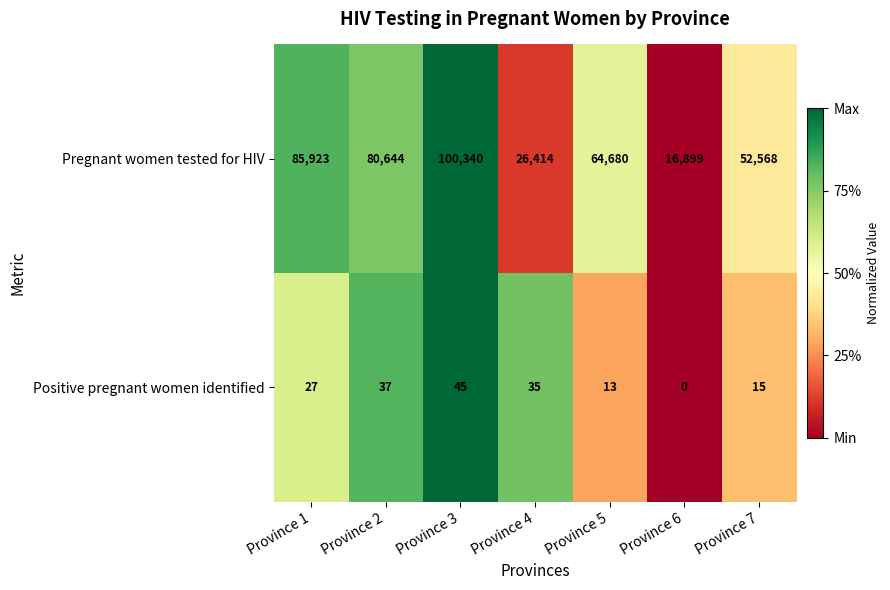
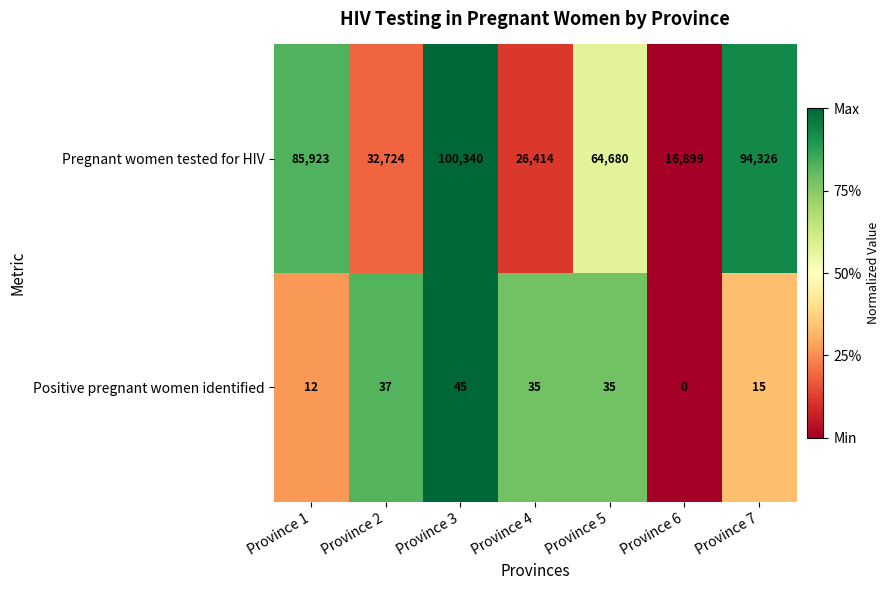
  {
    "Pregnant women tested for HIV": {
      "Province 1": "85,923",
-     "Province 2": "80,644",
+     "Province 2": "32,724",
      "Province 3": "100,340",
      "Province 4": "26,414",
      "Province 5": "64,680",
      "Province 6": "16,899",
-     "Province 7": "52,568"
+     "Province 7": "94,326"
    },
    "Positive pregnant women identified": {
-     "Province 1": "27",
+     "Province 1": "12",
      "Province 2": "37",
      "Province 3": "45",
      "Province 4": "35",
-     "Province 5": "13",
+     "Province 5": "35",
      "Province 6": "0",
      "Province 7": "15"
    }
  }
